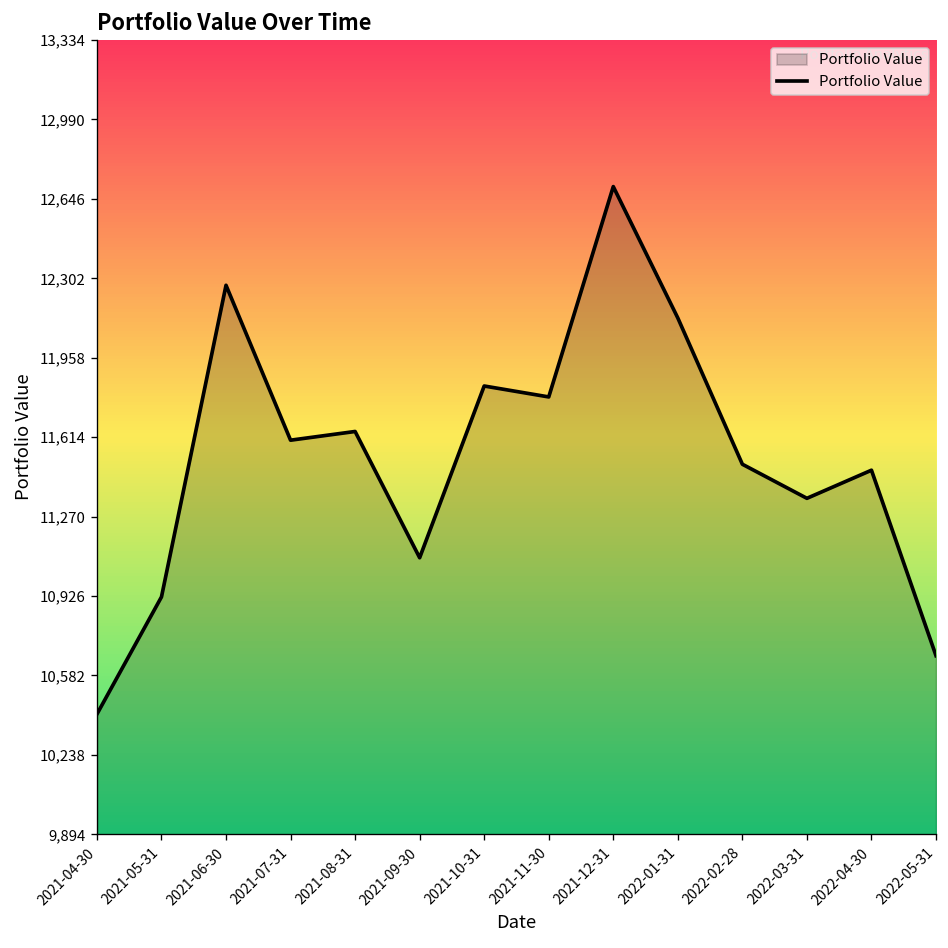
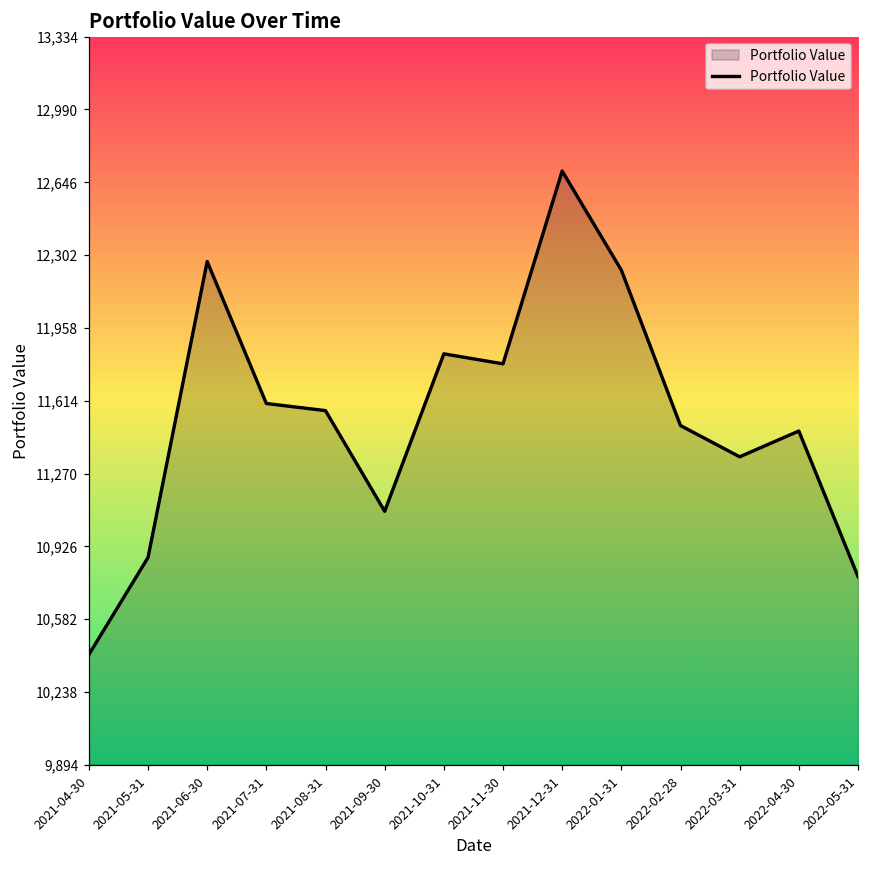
  {
    "2021-04-30": "10,410",
-   "2021-05-31": "10,920",
+   "2021-05-31": "10,870",
    "2021-06-30": "12,270",
    "2021-07-31": "11,600",
-   "2021-08-31": "11,640",
+   "2021-08-31": "11,570",
    "2021-09-30": "11,090",
    "2021-10-31": "11,840",
    "2021-11-30": "11,790",
    "2021-12-31": "12,700",
-   "2022-01-31": "12,130",
+   "2022-01-31": "12,230",
    "2022-02-28": "11,500",
    "2022-03-31": "11,350",
    "2022-04-30": "11,470",
-   "2022-05-31": "10,670"
+   "2022-05-31": "10,780"
  }
